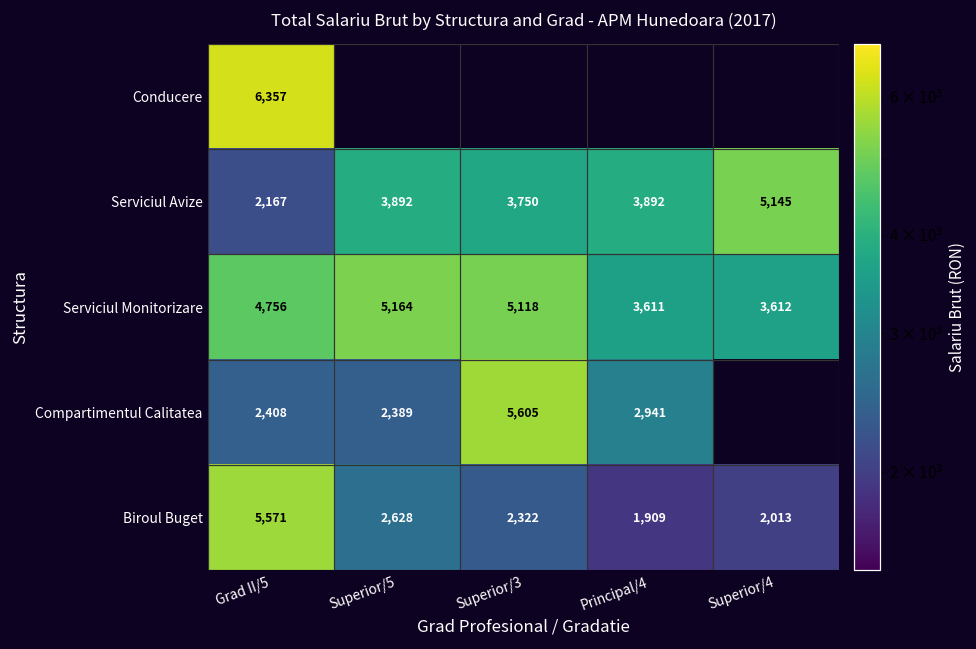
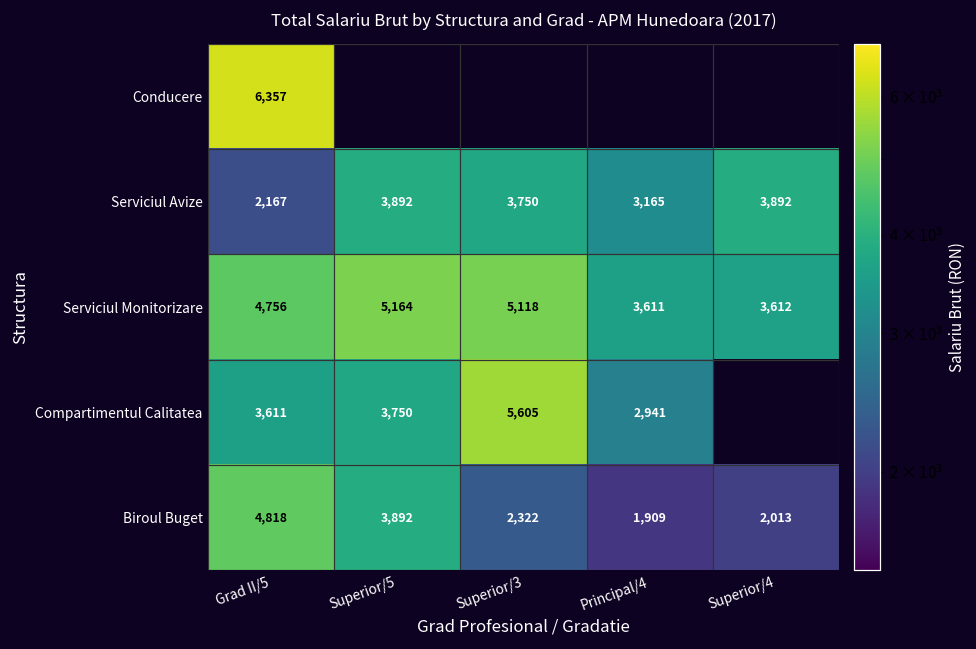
  {
    "Conducere": {
      "Grad II/5": "6,357"
    },
    "Serviciul Avize": {
      "Grad II/5": "2,167",
      "Superior/5": "3,892",
      "Superior/3": "3,750",
-     "Principal/4": "3,892",
-     "Superior/4": "5,145"
+     "Principal/4": "3,165",
+     "Superior/4": "3,892"
    },
    "Serviciul Monitorizare": {
      "Grad II/5": "4,756",
      "Superior/5": "5,164",
      "Superior/3": "5,118",
      "Principal/4": "3,611",
      "Superior/4": "3,612"
    },
    "Compartimentul Calitatea": {
-     "Grad II/5": "2,408",
-     "Superior/5": "2,389",
+     "Grad II/5": "3,611",
+     "Superior/5": "3,750",
      "Superior/3": "5,605",
      "Principal/4": "2,941"
    },
    "Biroul Buget": {
-     "Grad II/5": "5,571",
-     "Superior/5": "2,628",
+     "Grad II/5": "4,818",
+     "Superior/5": "3,892",
      "Superior/3": "2,322",
      "Principal/4": "1,909",
      "Superior/4": "2,013"
    }
  }
